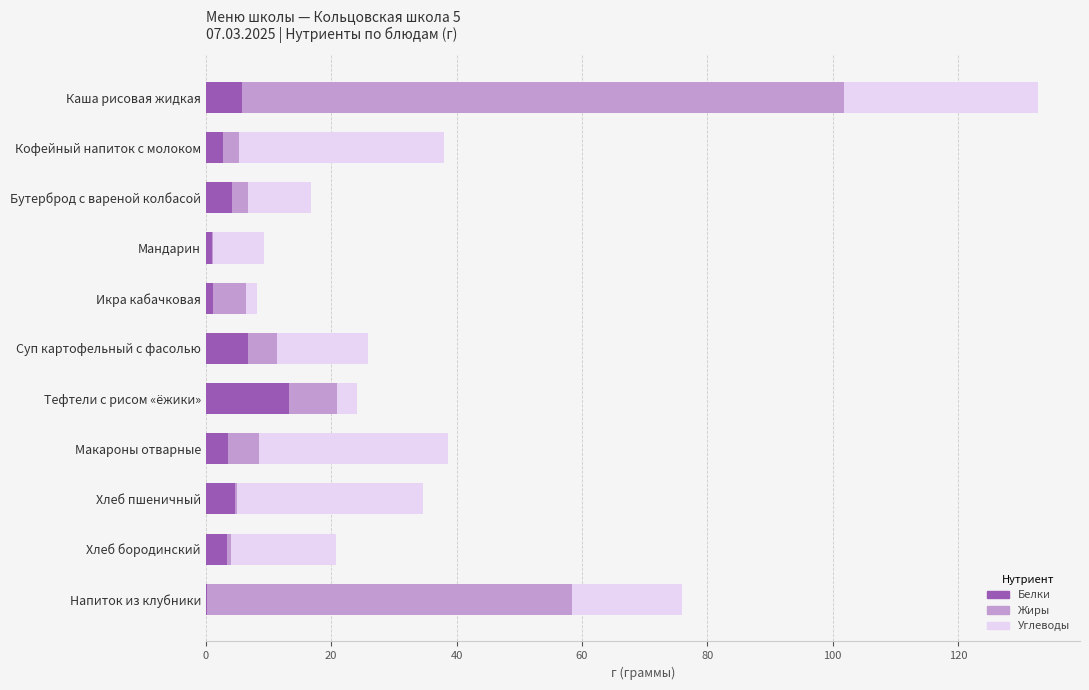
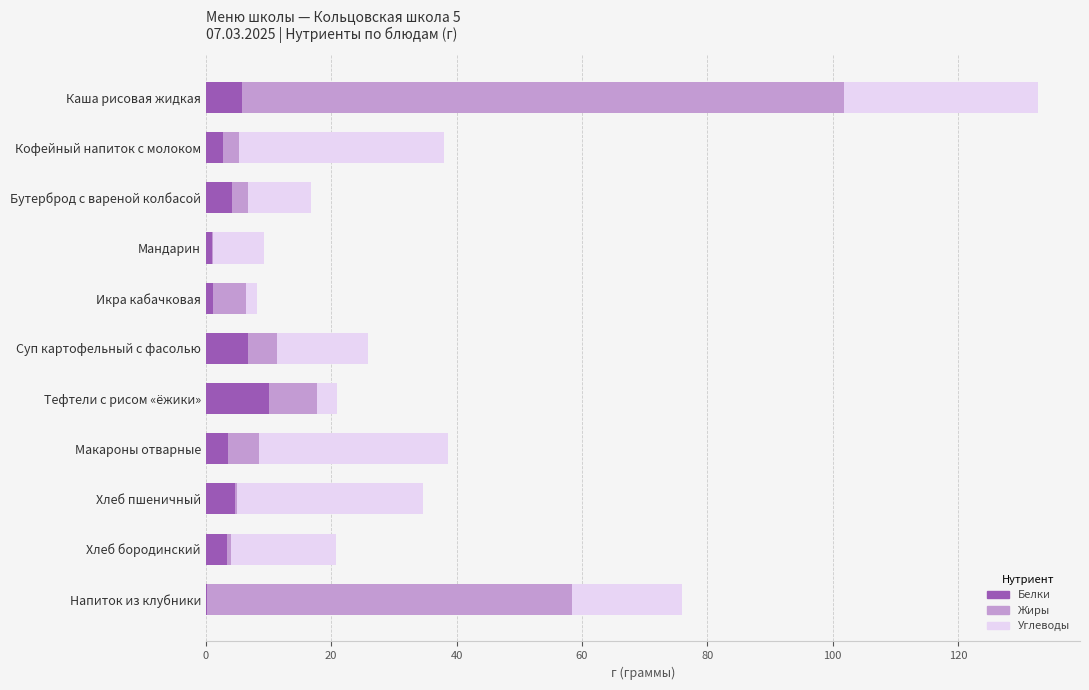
  {
    "Белки": {
      "Каша рисовая жидкая": 6,
      "Кофейный напиток с молоком": 3,
      "Бутерброд с вареной колбасой": 4,
      "Мандарин": 1,
      "Икра кабачковая": 1,
      "Суп картофельный с фасолью": 7,
-     "Тефтели с рисом «ёжики»": 13,
+     "Тефтели с рисом «ёжики»": 10,
      "Макароны отварные": 4,
      "Хлеб пшеничный": 5,
      "Хлеб бородинский": 3
    },
    "Жиры": {
      "Каша рисовая жидкая": 96,
      "Кофейный напиток с молоком": 2,
      "Бутерброд с вареной колбасой": 3,
      "Икра кабачковая": 5,
      "Суп картофельный с фасолью": 5,
      "Тефтели с рисом «ёжики»": 8,
      "Макароны отварные": 5,
      "Хлеб пшеничный": 0,
      "Хлеб бородинский": 1,
      "Напиток из клубники": 58
    },
    "Углеводы": {
      "Каша рисовая жидкая": 31,
      "Кофейный напиток с молоком": 33,
      "Бутерброд с вареной колбасой": 10,
      "Мандарин": 8,
      "Икра кабачковая": 2,
      "Суп картофельный с фасолью": 14,
      "Тефтели с рисом «ёжики»": 3,
      "Макароны отварные": 30,
      "Хлеб пшеничный": 30,
      "Хлеб бородинский": 17,
      "Напиток из клубники": 18
    }
  }
